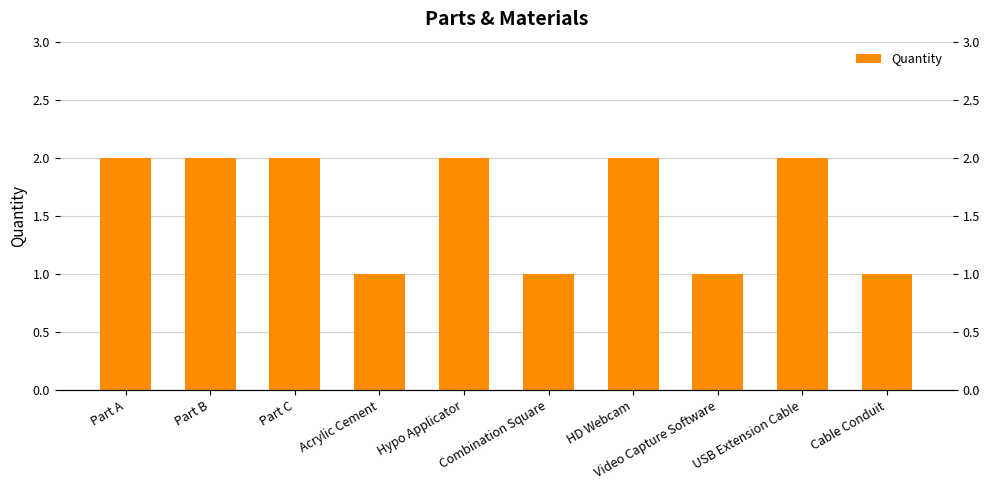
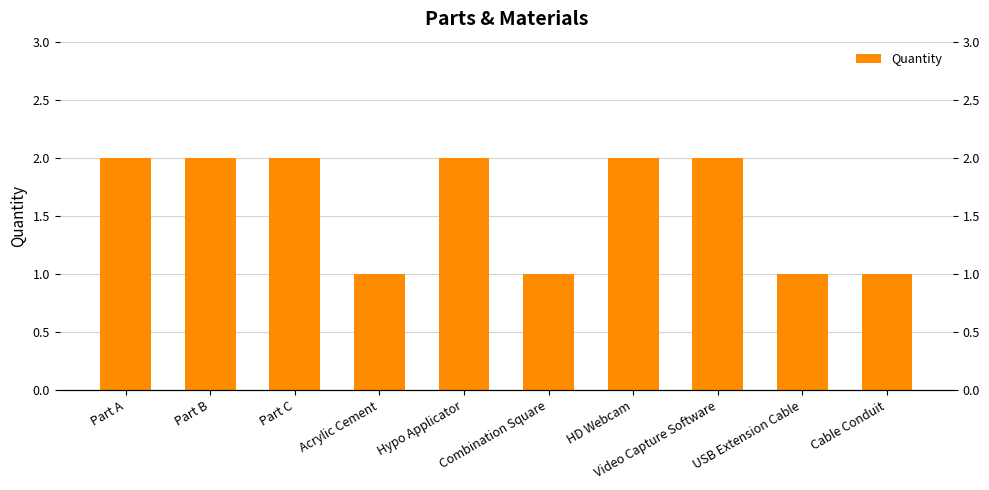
  {
    "Part A": 2,
    "Part B": 2,
    "Part C": 2,
    "Acrylic Cement": 1,
    "Hypo Applicator": 2,
    "Combination Square": 1,
    "HD Webcam": 2,
-   "Video Capture Software": 1,
-   "USB Extension Cable": 2,
+   "Video Capture Software": 2,
+   "USB Extension Cable": 1,
    "Cable Conduit": 1
  }
